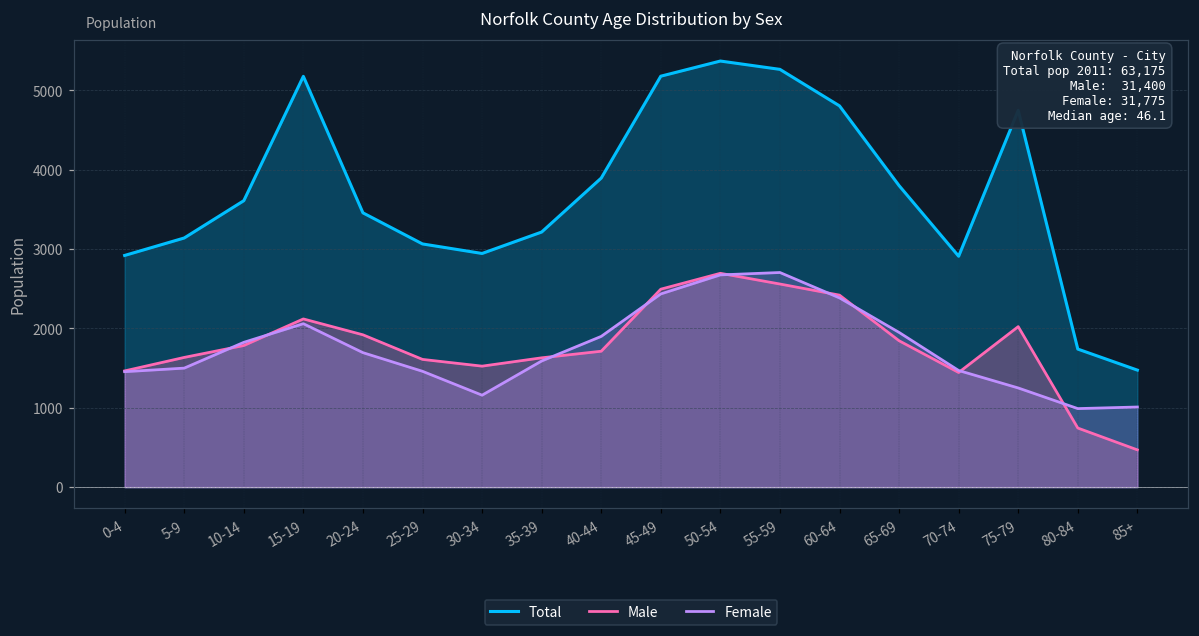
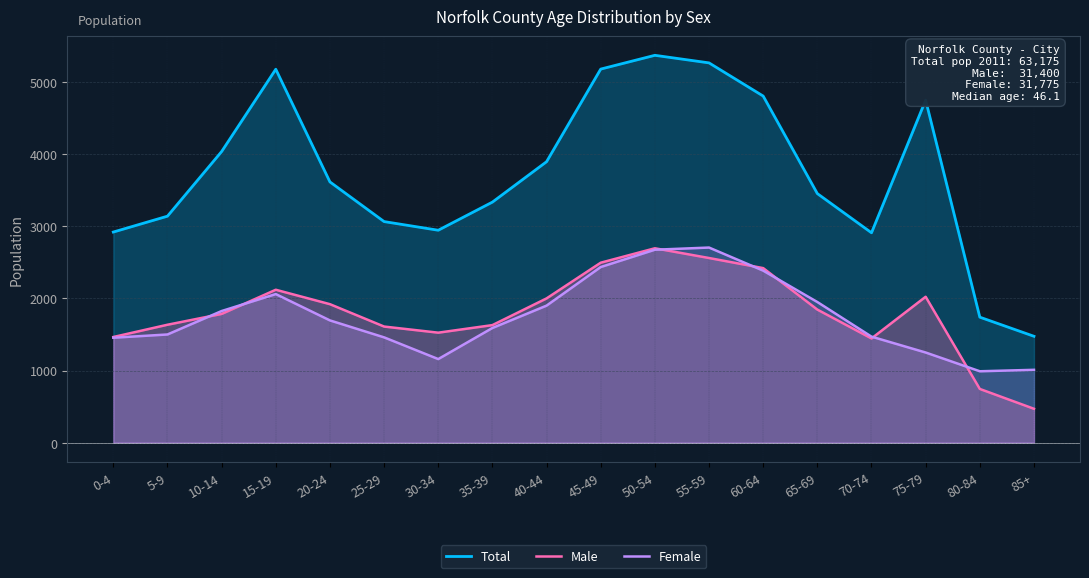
  {
    "Total": {
      "0-4": 2900,
      "5-9": 3100,
-     "10-14": 3600,
+     "10-14": 4000,
      "15-19": 5200,
-     "20-24": 3500,
+     "20-24": 3600,
      "25-29": 3100,
      "30-34": 2900,
-     "35-39": 3200,
+     "35-39": 3300,
      "40-44": 3900,
      "45-49": 5200,
      "50-54": 5400,
      "55-59": 5300,
      "60-64": 4800,
-     "65-69": 3800,
+     "65-69": 3500,
      "70-74": 2900,
      "80-84": 1700,
      "85+": 1500
    },
    "Male": {
      "5-9": 1600,
      "10-14": 1800,
      "15-19": 2100,
      "20-24": 1900,
      "25-29": 1600,
      "30-34": 1500,
      "35-39": 1600,
-     "40-44": 1700,
+     "40-44": 2000,
      "45-49": 2500,
      "55-59": 2600,
      "65-69": 1800,
      "75-79": 2000,
      "80-84": 700,
      "85+": 500
    },
    "Female": {
      "5-9": 1500,
      "10-14": 1800,
      "15-19": 2100,
      "20-24": 1700,
      "25-29": 1500,
      "30-34": 1200,
      "35-39": 1600,
      "40-44": 1900,
      "45-49": 2400,
      "55-59": 2700,
      "65-69": 2000,
      "75-79": 1300,
      "80-84": 1000,
      "85+": 1000
    }
  }
